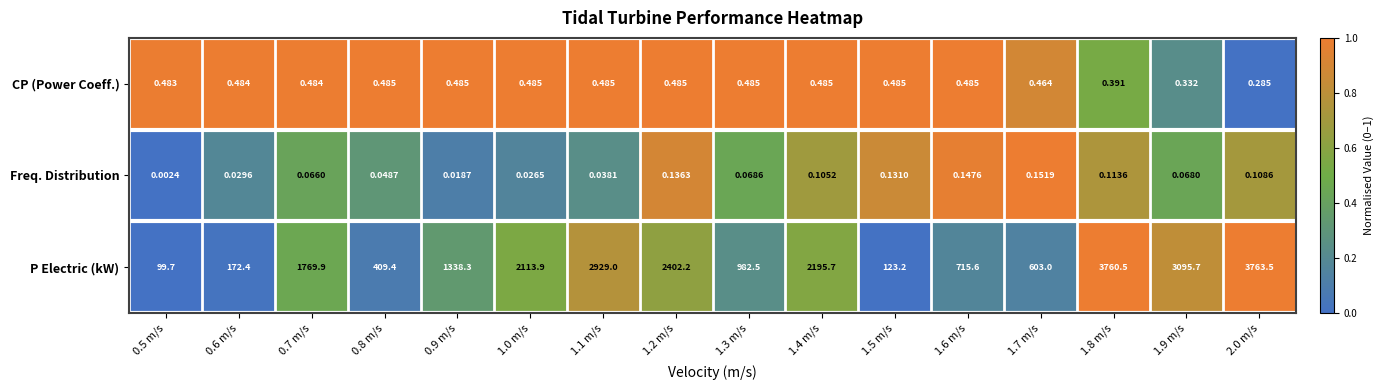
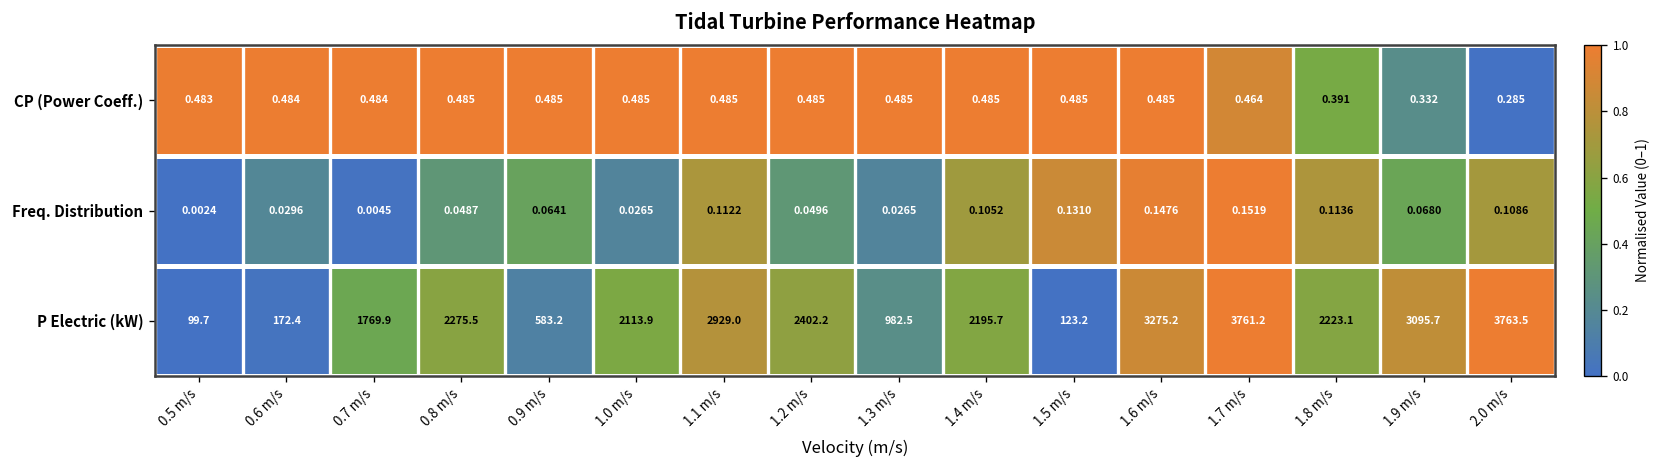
  {
    "CP (Power Coeff.)": {
      "0.5 m/s": 0.483,
      "0.6 m/s": 0.484,
      "0.7 m/s": 0.484,
      "0.8 m/s": 0.485,
      "0.9 m/s": 0.485,
      "1.0 m/s": 0.485,
      "1.1 m/s": 0.485,
      "1.2 m/s": 0.485,
      "1.3 m/s": 0.485,
      "1.4 m/s": 0.485,
      "1.5 m/s": 0.485,
      "1.6 m/s": 0.485,
      "1.7 m/s": 0.464,
      "1.8 m/s": 0.391,
      "1.9 m/s": 0.332,
      "2.0 m/s": 0.285
    },
    "Freq. Distribution": {
      "0.5 m/s": 0.0024,
      "0.6 m/s": 0.0296,
-     "0.7 m/s": 0.0660,
+     "0.7 m/s": 0.0045,
      "0.8 m/s": 0.0487,
-     "0.9 m/s": 0.0187,
+     "0.9 m/s": 0.0641,
      "1.0 m/s": 0.0265,
-     "1.1 m/s": 0.0381,
-     "1.2 m/s": 0.1363,
-     "1.3 m/s": 0.0686,
+     "1.1 m/s": 0.1122,
+     "1.2 m/s": 0.0496,
+     "1.3 m/s": 0.0265,
      "1.4 m/s": 0.1052,
      "1.5 m/s": 0.1310,
      "1.6 m/s": 0.1476,
      "1.7 m/s": 0.1519,
      "1.8 m/s": 0.1136,
      "1.9 m/s": 0.0680,
      "2.0 m/s": 0.1086
    },
    "P Electric (kW)": {
      "0.5 m/s": 99.7,
      "0.6 m/s": 172.4,
      "0.7 m/s": 1769.9,
-     "0.8 m/s": 409.4,
-     "0.9 m/s": 1338.3,
+     "0.8 m/s": 2275.5,
+     "0.9 m/s": 583.2,
      "1.0 m/s": 2113.9,
      "1.1 m/s": 2929.0,
      "1.2 m/s": 2402.2,
      "1.3 m/s": 982.5,
      "1.4 m/s": 2195.7,
      "1.5 m/s": 123.2,
-     "1.6 m/s": 715.6,
-     "1.7 m/s": 603.0,
-     "1.8 m/s": 3760.5,
+     "1.6 m/s": 3275.2,
+     "1.7 m/s": 3761.2,
+     "1.8 m/s": 2223.1,
      "1.9 m/s": 3095.7,
      "2.0 m/s": 3763.5
    }
  }
